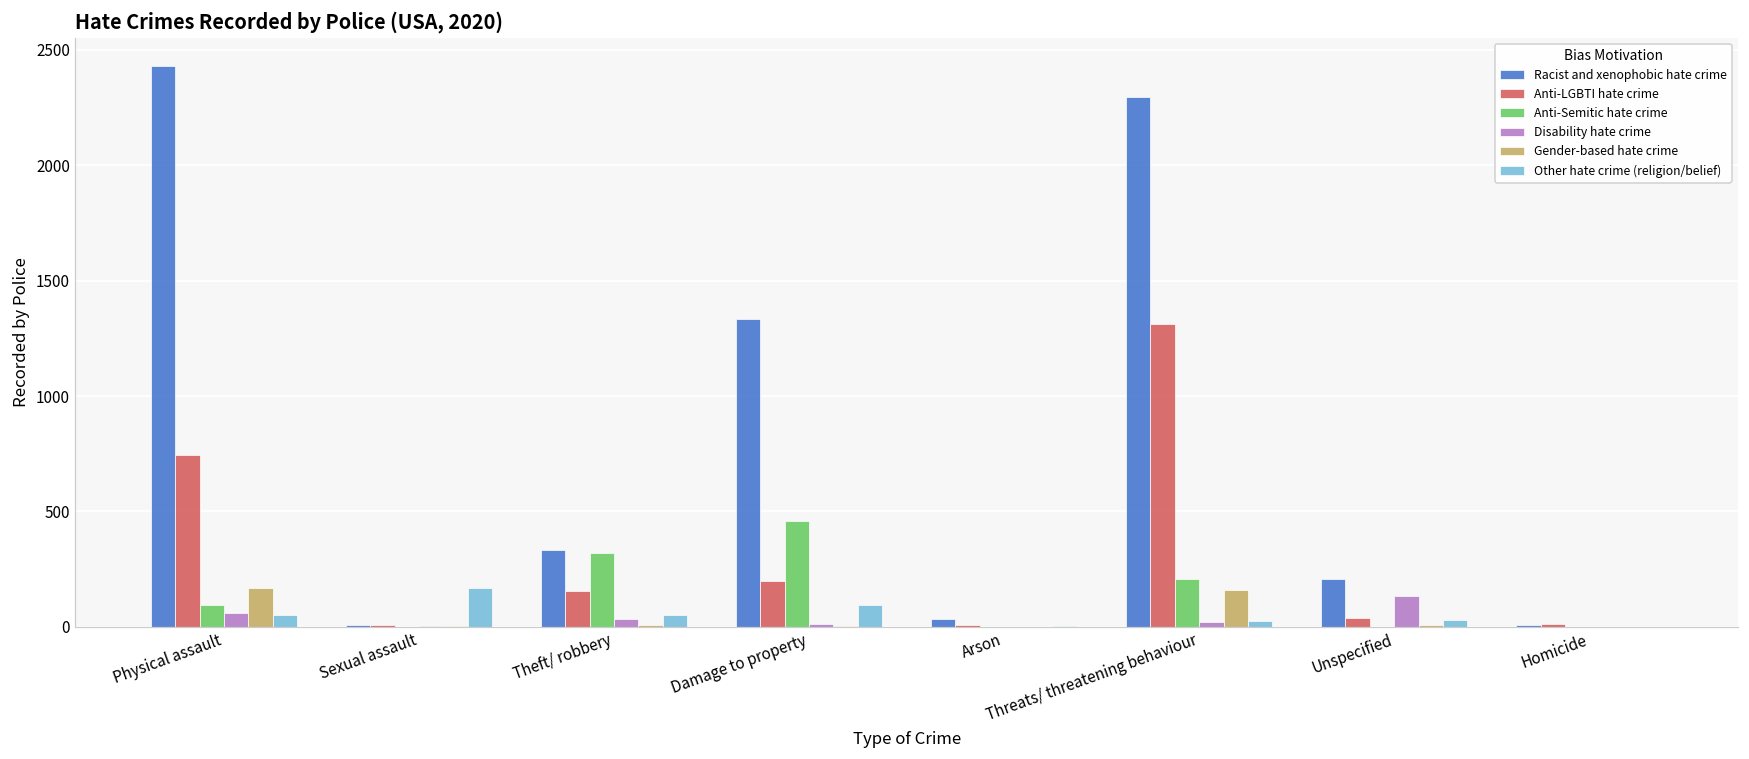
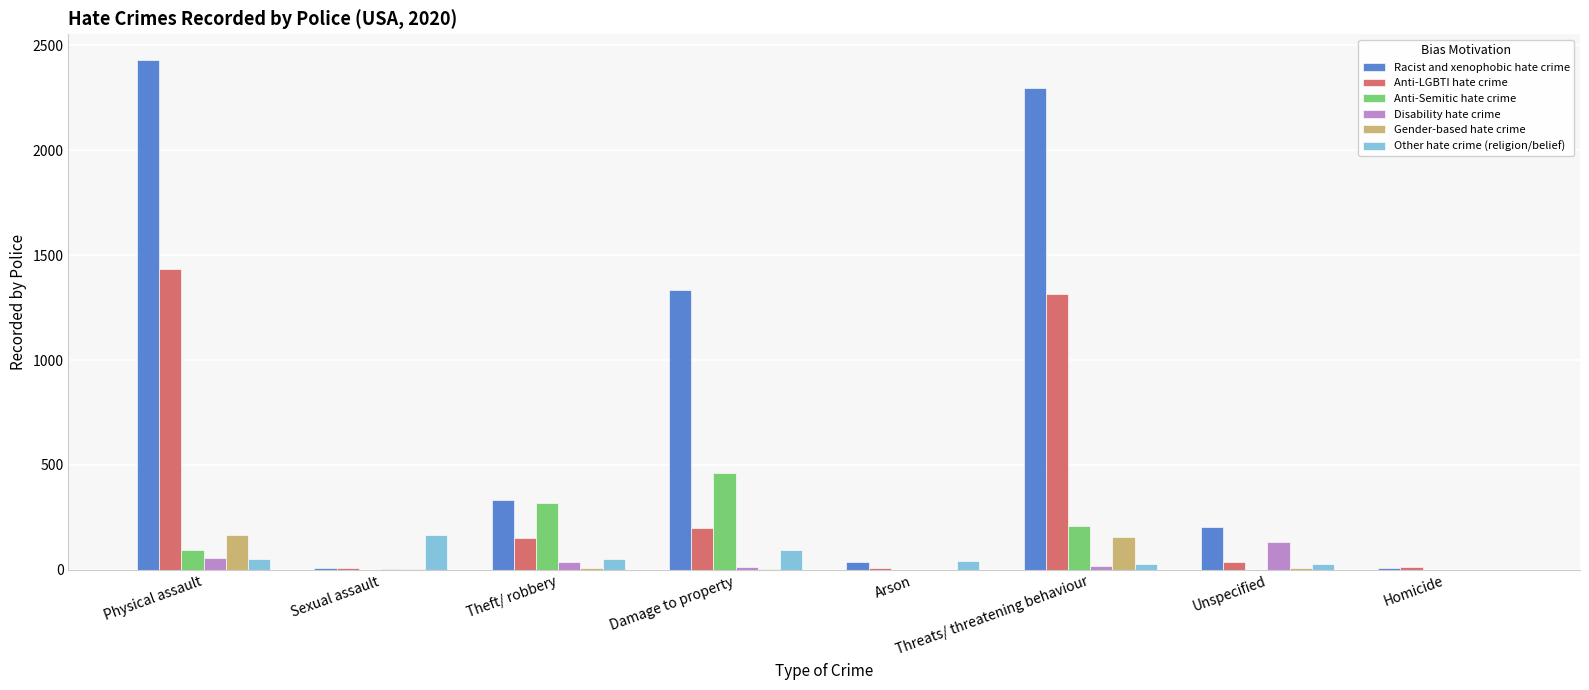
  {
    "Racist and xenophobic hate crime": {
      "Physical assault": 2430,
      "Theft/ robbery": 340,
      "Damage to property": 1340,
      "Arson": 40,
      "Threats/ threatening behaviour": 2300,
      "Unspecified": 210
    },
    "Anti-LGBTI hate crime": {
-     "Physical assault": 740,
+     "Physical assault": 1440,
      "Theft/ robbery": 150,
      "Damage to property": 200,
      "Threats/ threatening behaviour": 1310,
      "Unspecified": 40,
      "Homicide": 10
    },
    "Anti-Semitic hate crime": {
      "Physical assault": 90,
      "Sexual assault": 0,
      "Theft/ robbery": 320,
      "Damage to property": 460,
      "Threats/ threatening behaviour": 210,
      "Unspecified": 0
    },
    "Disability hate crime": {
      "Physical assault": 60,
      "Theft/ robbery": 40,
      "Damage to property": 10,
      "Arson": 0,
      "Threats/ threatening behaviour": 20,
      "Unspecified": 130,
      "Homicide": 0
    },
    "Gender-based hate crime": {
      "Physical assault": 170,
      "Arson": 0,
      "Threats/ threatening behaviour": 160,
      "Homicide": 0
    },
    "Other hate crime (religion/belief)": {
      "Physical assault": 50,
      "Sexual assault": 170,
      "Theft/ robbery": 50,
      "Damage to property": 90,
-     "Arson": 0,
+     "Arson": 40,
      "Threats/ threatening behaviour": 30,
      "Unspecified": 30,
      "Homicide": 0
    }
  }
